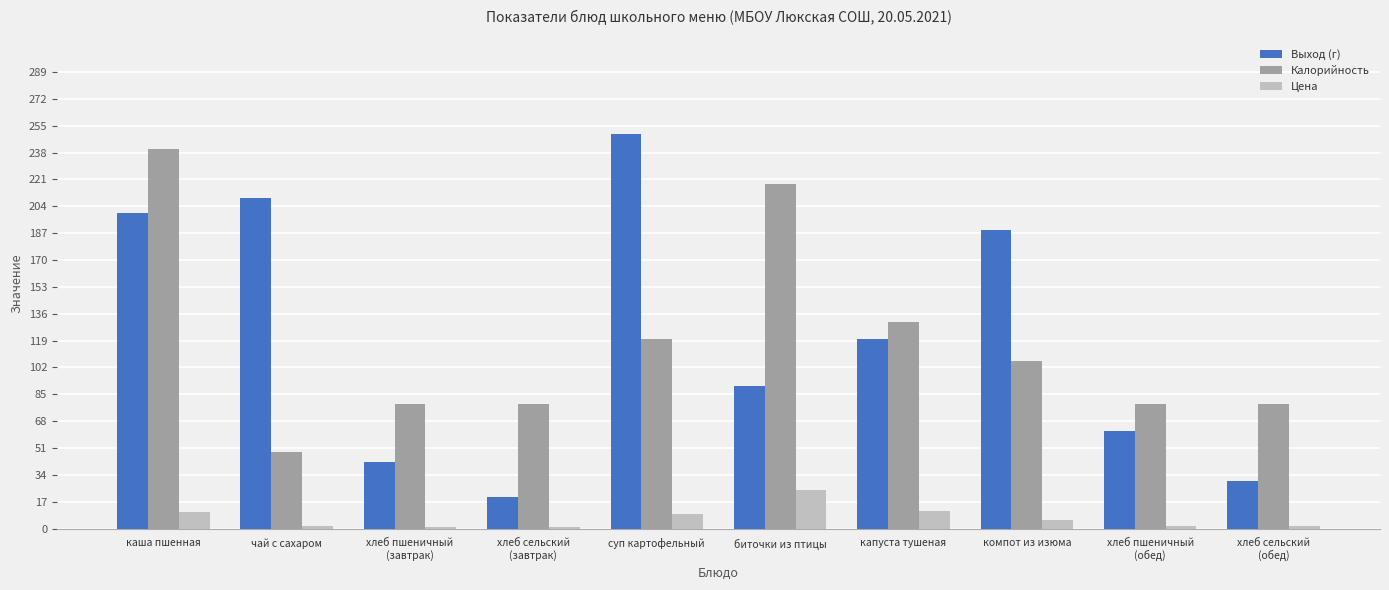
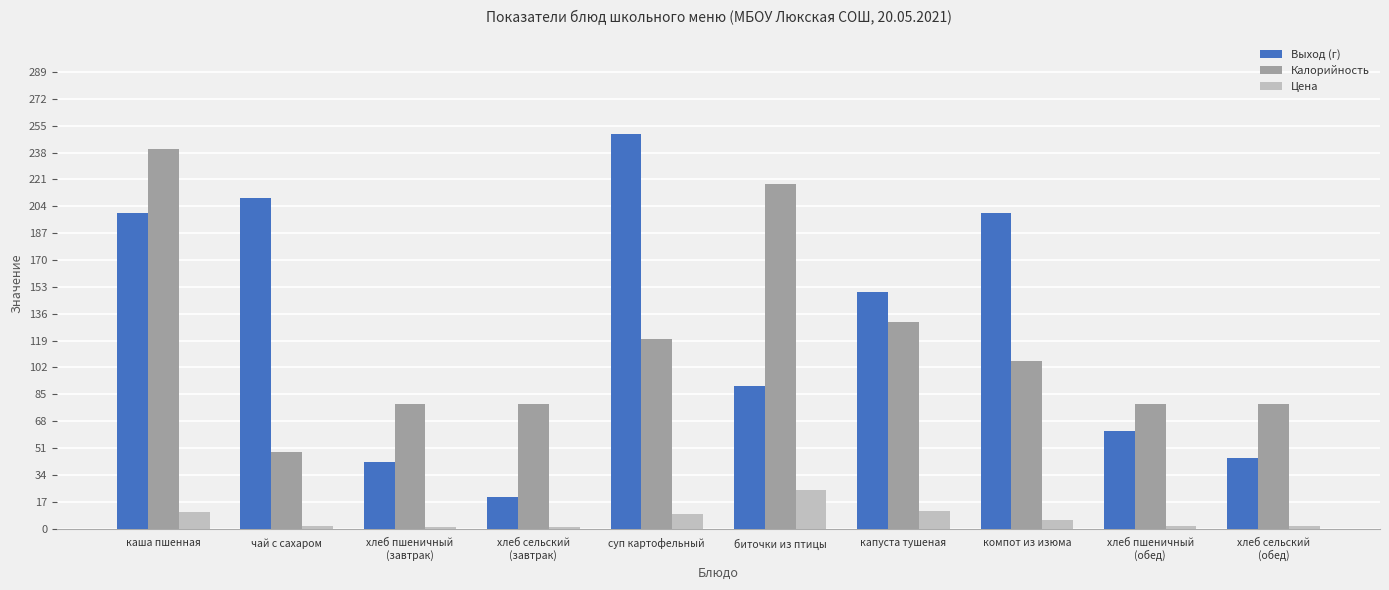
  {
    "Выход (г)": {
      "каша пшенная": 200,
      "чай с сахаром": 209,
      "хлеб пшеничный (завтрак)": 42,
      "хлеб сельский (завтрак)": 20,
      "суп картофельный": 250,
      "биточки из птицы": 90,
-     "капуста тушеная": 120,
-     "компот из изюма": 189,
+     "капуста тушеная": 150,
+     "компот из изюма": 200,
      "хлеб пшеничный (обед)": 62,
-     "хлеб сельский (обед)": 30
+     "хлеб сельский (обед)": 45
    }
  }
